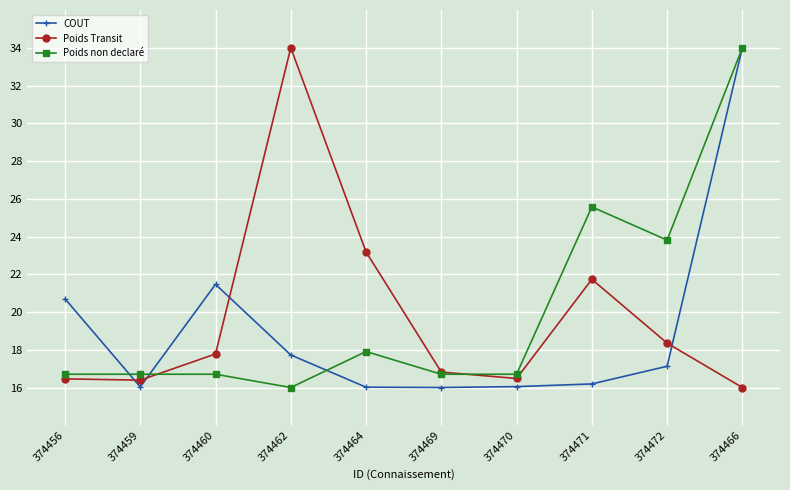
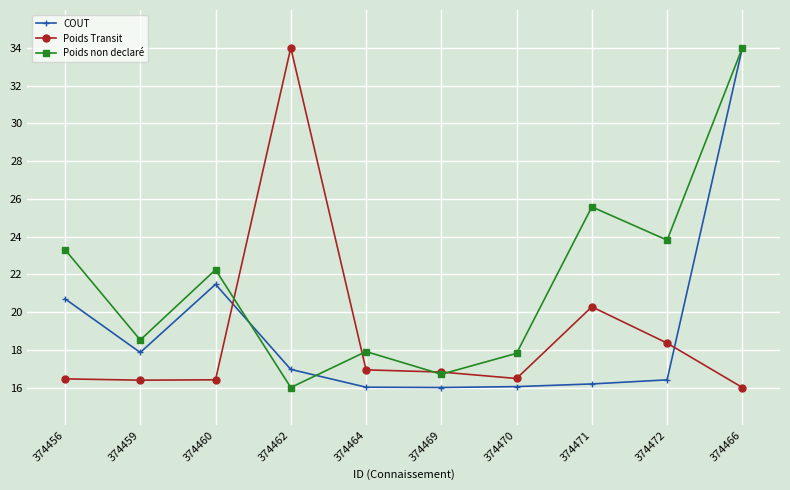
  {
    "COUT": {
      "374456": 20.7,
-     "374459": 16.0,
+     "374459": 17.9,
      "374460": 21.5,
-     "374462": 17.7,
+     "374462": 17.0,
      "374464": 16.0,
      "374469": 16.0,
      "374470": 16.0,
      "374471": 16.2,
-     "374472": 17.1
+     "374472": 16.4
    },
    "Poids Transit": {
      "374456": 16.5,
      "374459": 16.4,
-     "374460": 17.8,
+     "374460": 16.4,
      "374462": 34.0,
-     "374464": 23.2,
+     "374464": 16.9,
      "374470": 16.5,
-     "374471": 21.7,
+     "374471": 20.3,
      "374472": 18.4,
      "374466": 16.0
    },
    "Poids non declaré": {
-     "374456": 16.7,
-     "374459": 16.7,
-     "374460": 16.7,
+     "374456": 23.3,
+     "374459": 18.5,
+     "374460": 22.2,
      "374462": 16.0,
      "374464": 17.9,
-     "374470": 16.7,
+     "374470": 17.8,
      "374471": 25.6,
      "374472": 23.8
    }
  }
